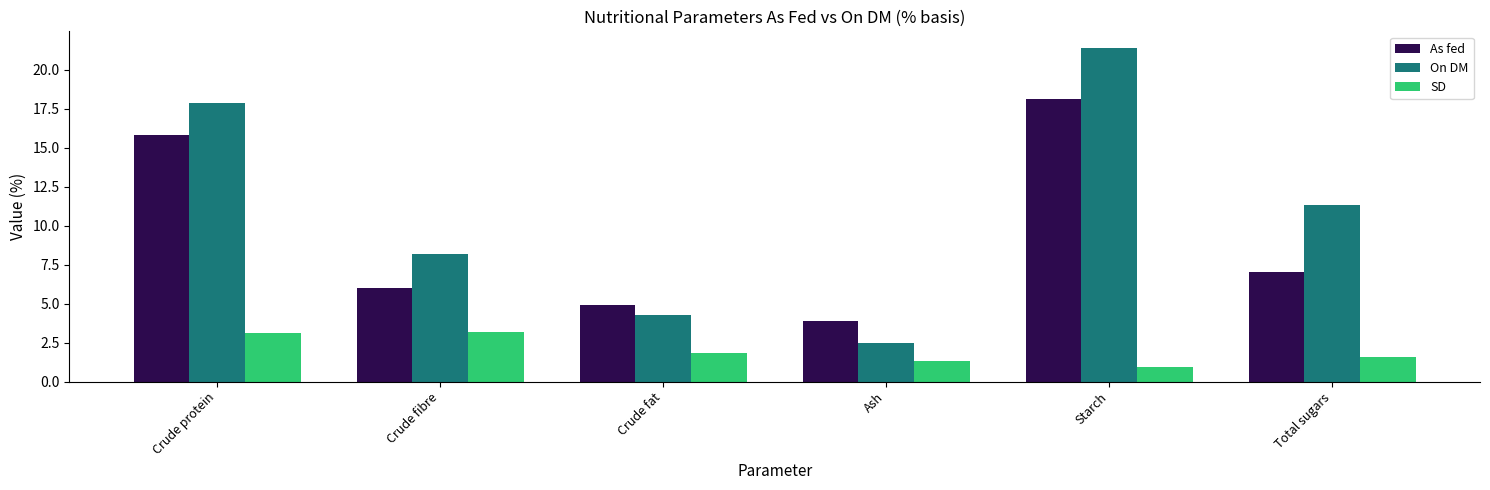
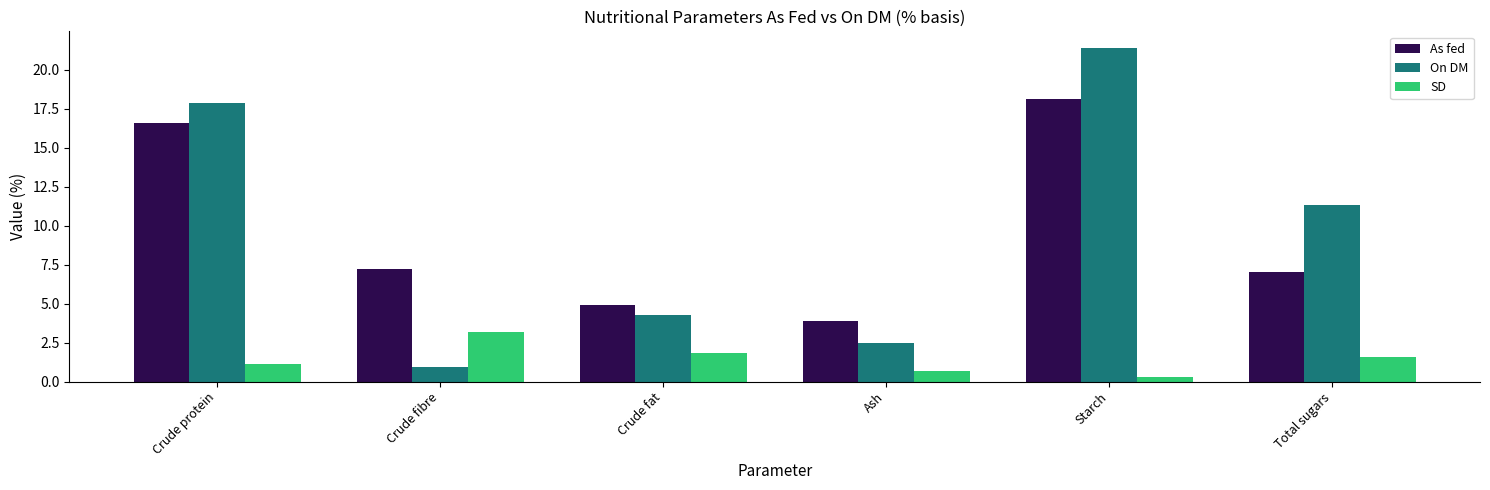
  {
    "As fed": {
-     "Crude protein": 15.8,
-     "Crude fibre": 6.0,
+     "Crude protein": 16.6,
+     "Crude fibre": 7.2,
      "Crude fat": 4.9,
      "Ash": 3.9,
      "Starch": 18.1,
      "Total sugars": 7.0
    },
    "On DM": {
      "Crude protein": 17.9,
-     "Crude fibre": 8.2,
+     "Crude fibre": 0.9,
      "Crude fat": 4.3,
      "Ash": 2.5,
      "Starch": 21.4,
      "Total sugars": 11.3
    },
    "SD": {
-     "Crude protein": 3.1,
+     "Crude protein": 1.1,
      "Crude fibre": 3.2,
      "Crude fat": 1.8,
-     "Ash": 1.3,
-     "Starch": 0.9,
+     "Ash": 0.7,
+     "Starch": 0.3,
      "Total sugars": 1.6
    }
  }
